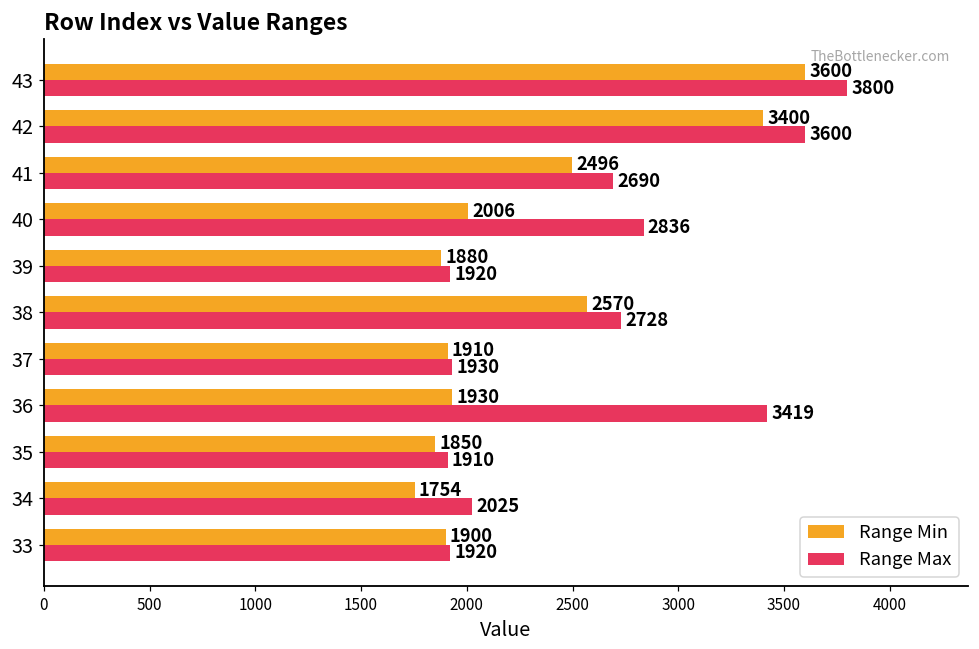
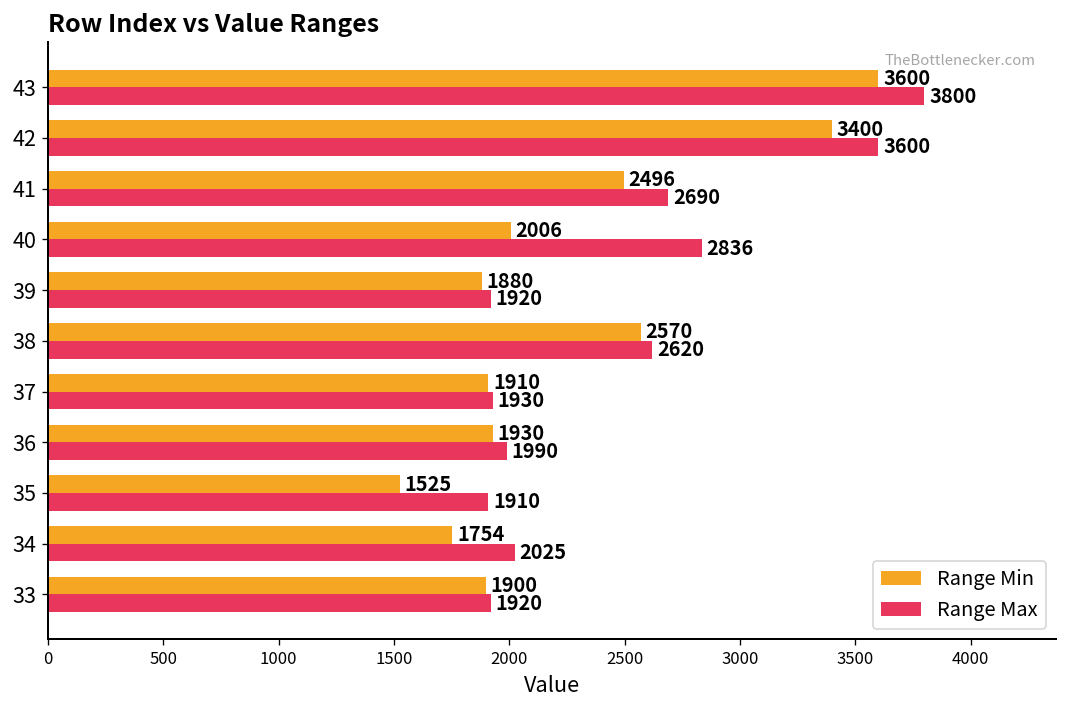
  {
    "Range Min": {
      "43": 3600,
      "42": 3400,
      "41": 2496,
      "40": 2006,
      "39": 1880,
      "38": 2570,
      "36": 1930,
-     "35": 1850,
+     "35": 1525,
      "34": 1754
    },
    "Range Max": {
      "43": 3800,
      "42": 3600,
      "41": 2690,
      "40": 2836,
      "39": 1920,
-     "38": 2728,
-     "36": 3419,
+     "38": 2620,
+     "36": 1990,
      "35": 1910,
      "34": 2025
    }
  }
